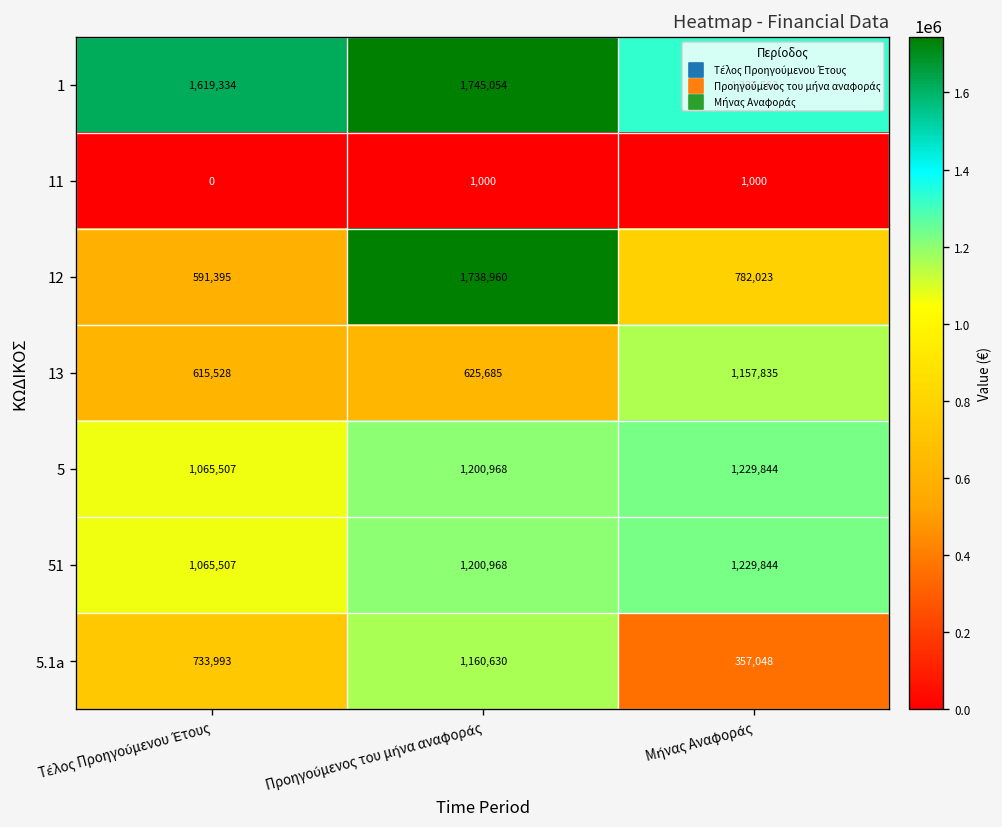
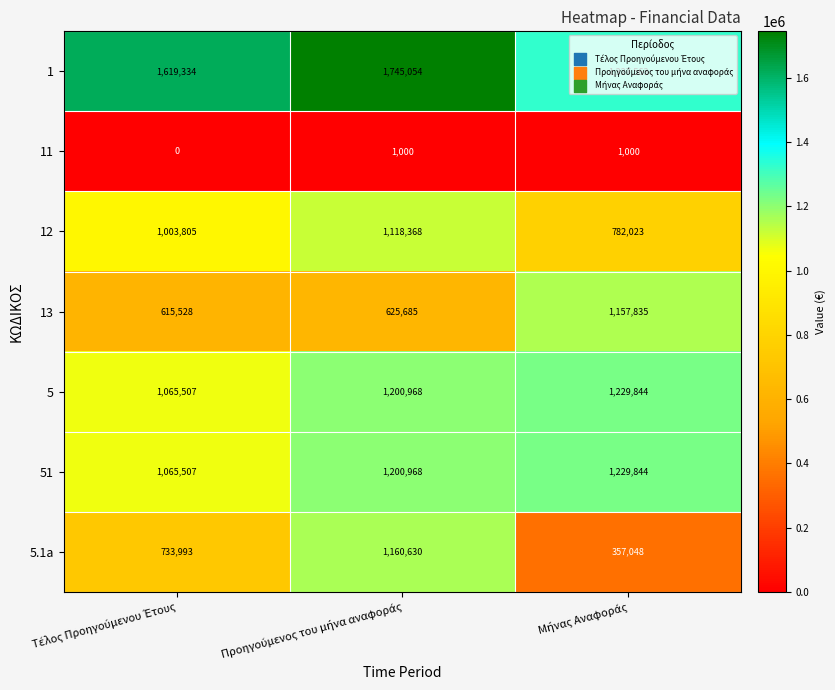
  {
    "1": {
      "Τέλος Προηγούμενου Έτους": "1,619,334",
      "Προηγούμενος του μήνα αναφοράς": "1,745,054"
    },
    "11": {
      "Τέλος Προηγούμενου Έτους": "0",
      "Προηγούμενος του μήνα αναφοράς": "1,000",
      "Μήνας Αναφοράς": "1,000"
    },
    "12": {
-     "Τέλος Προηγούμενου Έτους": "591,395",
-     "Προηγούμενος του μήνα αναφοράς": "1,738,960",
+     "Τέλος Προηγούμενου Έτους": "1,003,805",
+     "Προηγούμενος του μήνα αναφοράς": "1,118,368",
      "Μήνας Αναφοράς": "782,023"
    },
    "13": {
      "Τέλος Προηγούμενου Έτους": "615,528",
      "Προηγούμενος του μήνα αναφοράς": "625,685",
      "Μήνας Αναφοράς": "1,157,835"
    },
    "5": {
      "Τέλος Προηγούμενου Έτους": "1,065,507",
      "Προηγούμενος του μήνα αναφοράς": "1,200,968",
      "Μήνας Αναφοράς": "1,229,844"
    },
    "51": {
      "Τέλος Προηγούμενου Έτους": "1,065,507",
      "Προηγούμενος του μήνα αναφοράς": "1,200,968",
      "Μήνας Αναφοράς": "1,229,844"
    },
    "5.1a": {
      "Τέλος Προηγούμενου Έτους": "733,993",
      "Προηγούμενος του μήνα αναφοράς": "1,160,630",
      "Μήνας Αναφοράς": "357,048"
    }
  }
